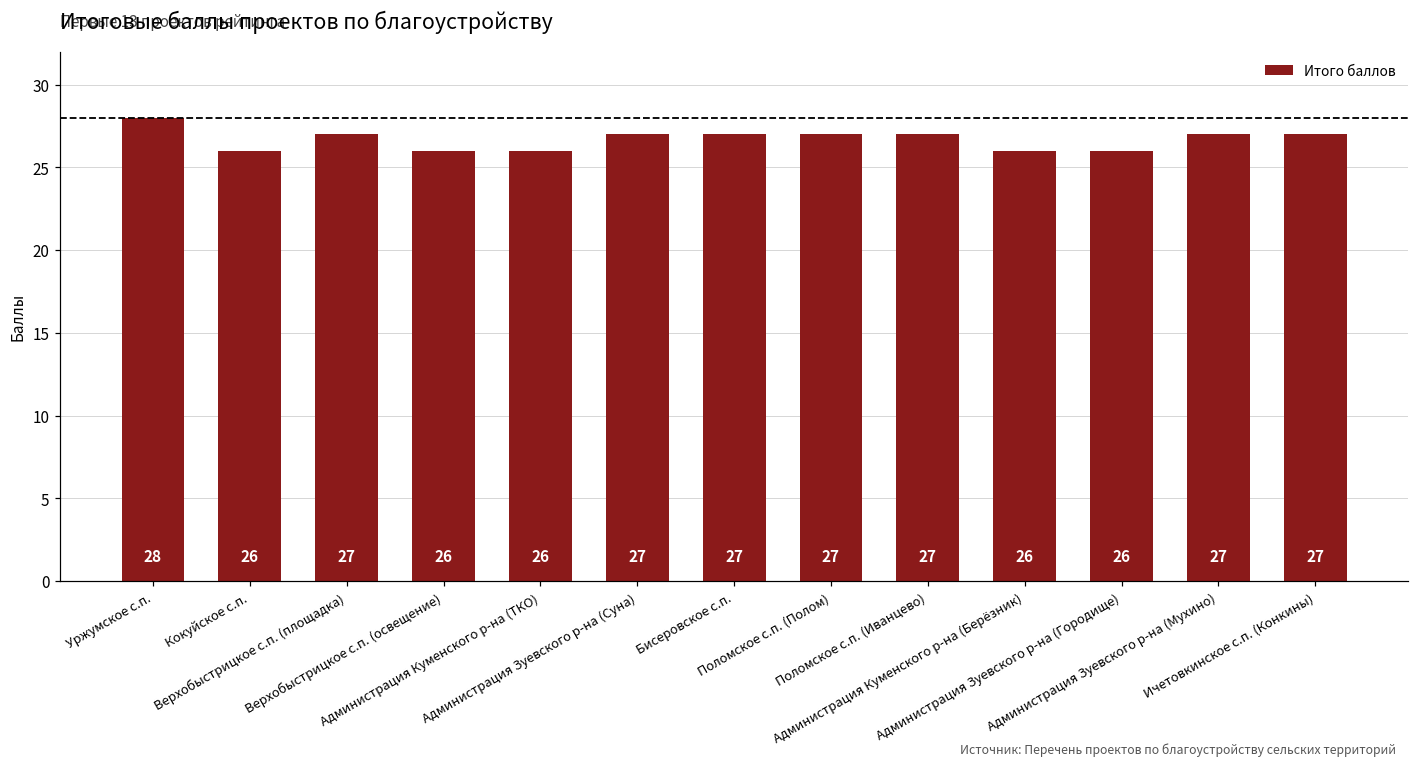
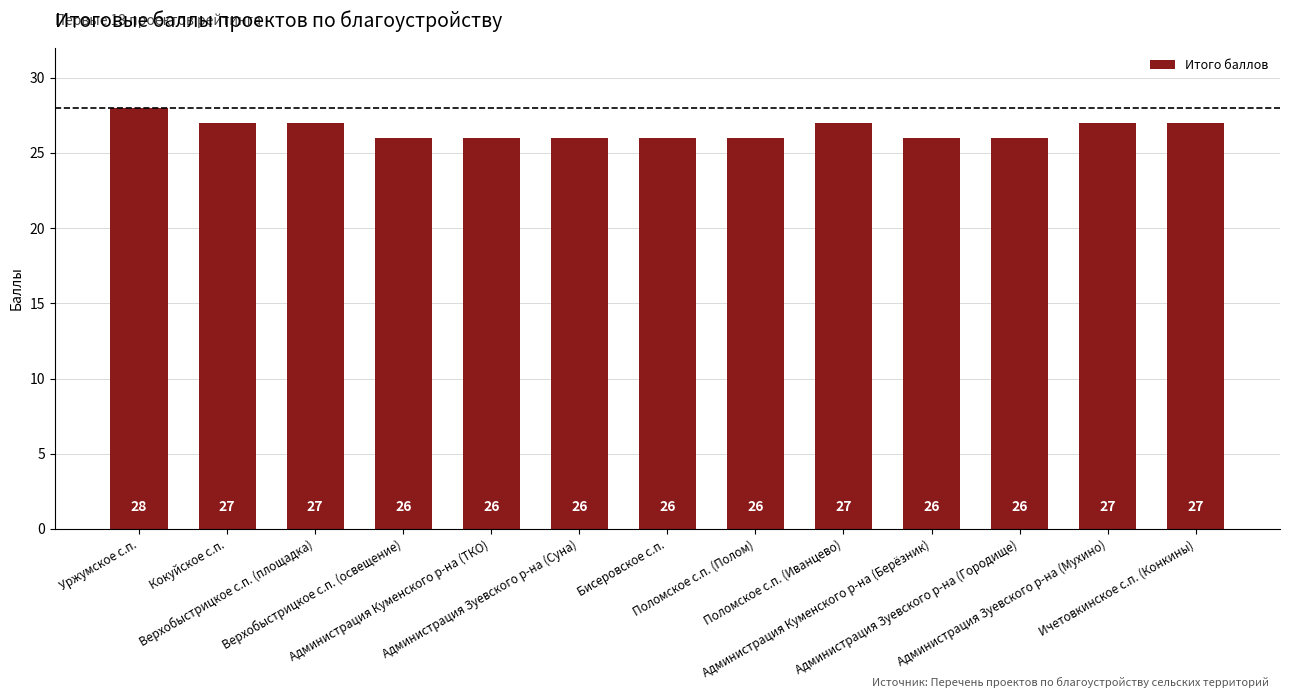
  {
    "Уржумское с.п.": 28,
-   "Кокуйское с.п.": 26,
+   "Кокуйское с.п.": 27,
    "Верхобыстрицкое с.п. (площадка)": 27,
    "Верхобыстрицкое с.п. (освещение)": 26,
    "Администрация Куменского р-на (ТКО)": 26,
-   "Администрация Зуевского р-на (Суна)": 27,
-   "Бисеровское с.п.": 27,
-   "Поломское с.п. (Полом)": 27,
+   "Администрация Зуевского р-на (Суна)": 26,
+   "Бисеровское с.п.": 26,
+   "Поломское с.п. (Полом)": 26,
    "Поломское с.п. (Иванцево)": 27,
    "Администрация Куменского р-на (Берёзник)": 26,
    "Администрация Зуевского р-на (Городище)": 26,
    "Администрация Зуевского р-на (Мухино)": 27,
    "Ичетовкинское с.п. (Конкины)": 27
  }
